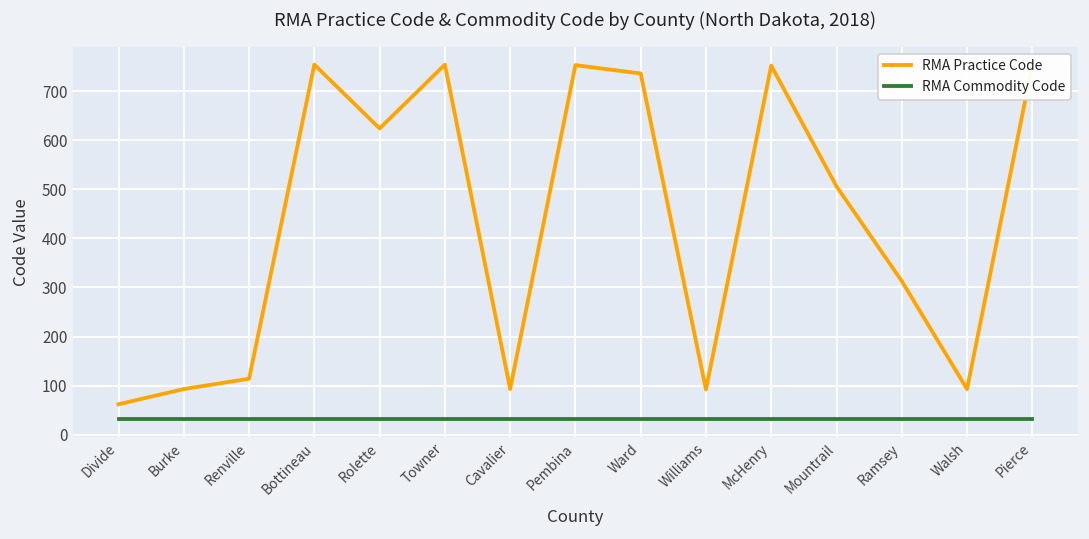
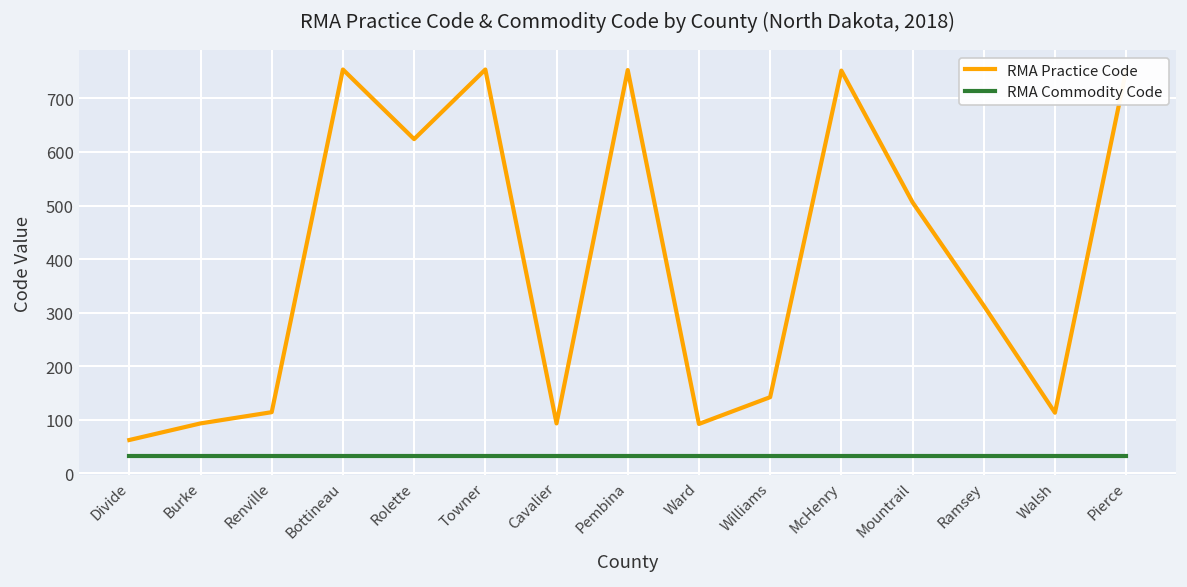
  {
    "RMA Practice Code": {
      "Divide": 60,
      "Burke": 90,
      "Renville": 110,
      "Bottineau": 750,
      "Rolette": 620,
      "Towner": 750,
      "Cavalier": 90,
      "Pembina": 750,
-     "Ward": 740,
-     "Williams": 90,
+     "Ward": 90,
+     "Williams": 140,
      "McHenry": 750,
      "Mountrail": 510,
      "Ramsey": 310,
-     "Walsh": 90
+     "Walsh": 110
    },
    "RMA Commodity Code": {
      "Divide": 30,
      "Burke": 30,
      "Renville": 30,
      "Bottineau": 30,
      "Rolette": 30,
      "Towner": 30,
      "Cavalier": 30,
      "Pembina": 30,
      "Ward": 30,
      "Williams": 30,
      "McHenry": 30,
      "Mountrail": 30,
      "Ramsey": 30,
      "Walsh": 30,
      "Pierce": 30
    }
  }
